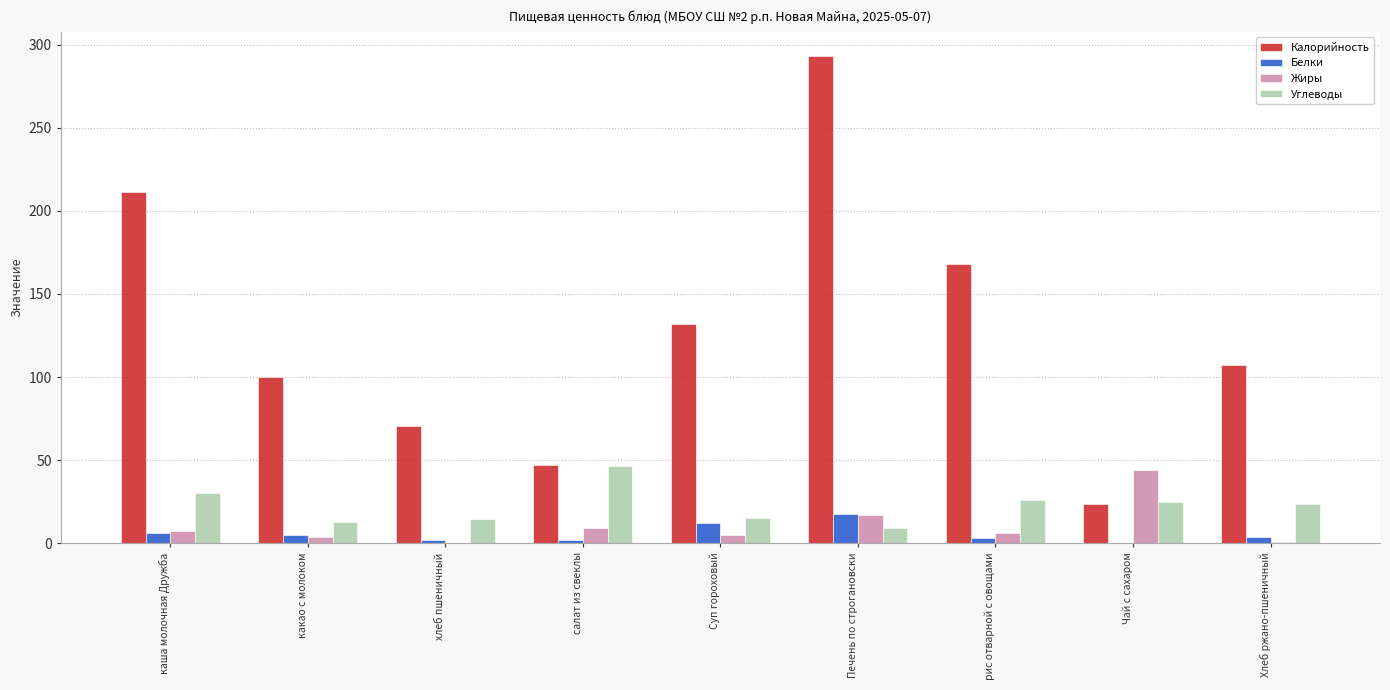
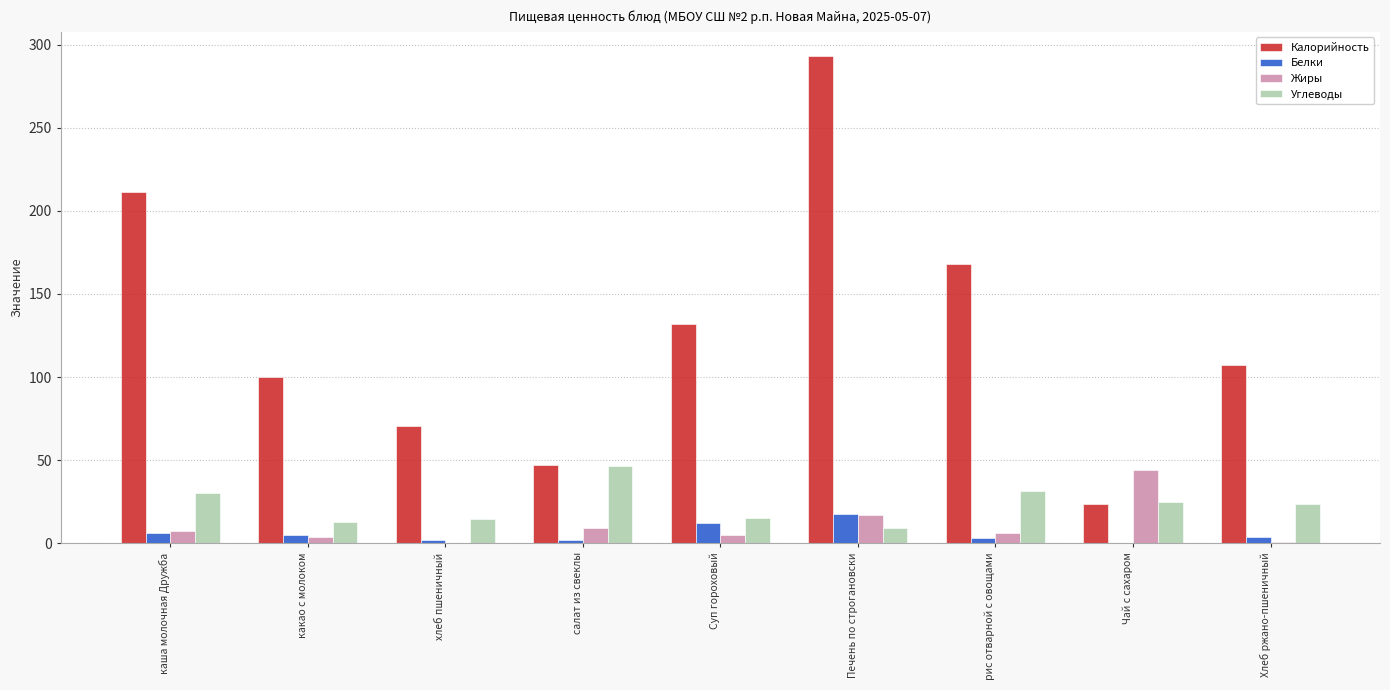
  {
    "Калорийность": {
      "каша молочная Дружба": 211,
      "какао с молоком": 100,
      "хлеб пшеничный": 70,
      "салат из свеклы": 47,
      "Суп гороховый": 132,
      "Печень по строгановски": 293,
      "рис отварной с овощами": 168,
      "Чай с сахаром": 24,
      "Хлеб ржано-пшеничный": 107
    },
    "Белки": {
      "каша молочная Дружба": 6,
      "какао с молоком": 5,
      "хлеб пшеничный": 2,
      "салат из свеклы": 2,
      "Суп гороховый": 12,
      "Печень по строгановски": 18,
      "рис отварной с овощами": 3,
      "Чай с сахаром": 0,
      "Хлеб ржано-пшеничный": 4
    },
    "Жиры": {
      "каша молочная Дружба": 7,
      "какао с молоком": 4,
      "салат из свеклы": 9,
      "Суп гороховый": 5,
      "Печень по строгановски": 17,
      "рис отварной с овощами": 6,
      "Чай с сахаром": 44
    },
    "Углеводы": {
      "каша молочная Дружба": 30,
      "какао с молоком": 13,
      "хлеб пшеничный": 15,
      "салат из свеклы": 47,
      "Суп гороховый": 15,
      "Печень по строгановски": 9,
-     "рис отварной с овощами": 26,
+     "рис отварной с овощами": 31,
      "Чай с сахаром": 25,
      "Хлеб ржано-пшеничный": 24
    }
  }
